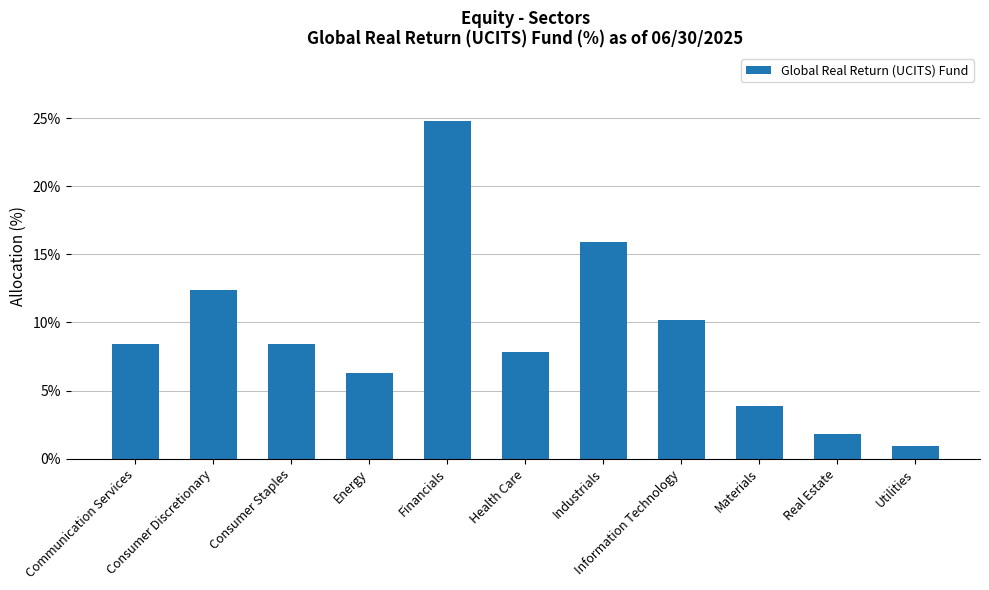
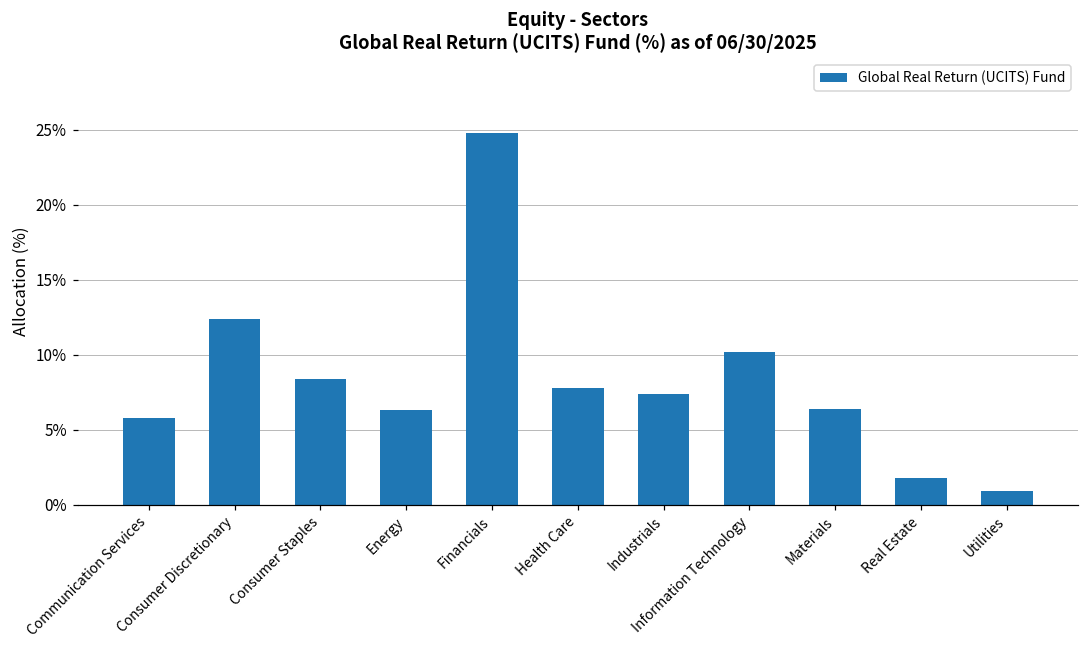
  {
-   "Communication Services": "8.4%",
+   "Communication Services": "5.8%",
    "Consumer Discretionary": "12.4%",
    "Consumer Staples": "8.4%",
    "Energy": "6.3%",
    "Financials": "24.8%",
    "Health Care": "7.8%",
-   "Industrials": "15.9%",
+   "Industrials": "7.4%",
    "Information Technology": "10.2%",
-   "Materials": "3.9%",
+   "Materials": "6.4%",
    "Real Estate": "1.8%",
    "Utilities": "0.9%"
  }
